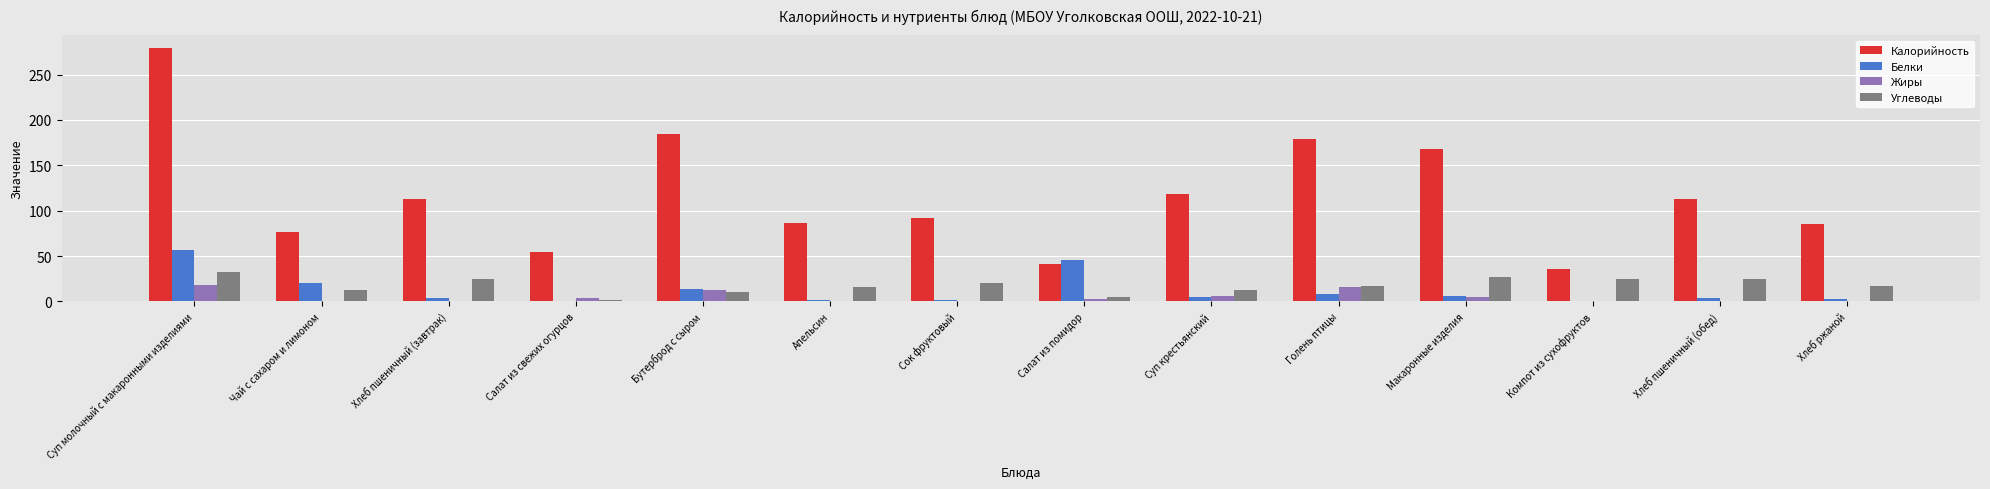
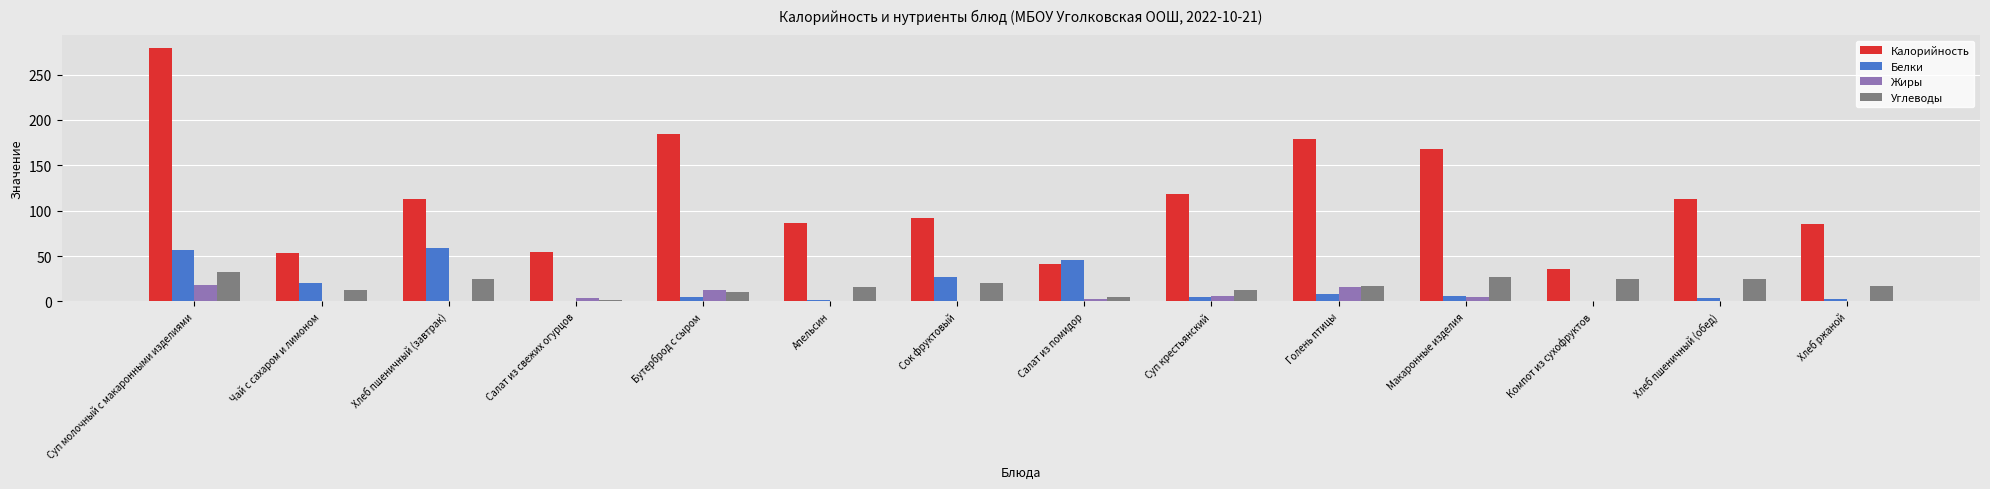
  {
    "Калорийность": {
      "Суп молочный с макаронными изделиями": 280,
-     "Чай с сахаром и лимоном": 80,
+     "Чай с сахаром и лимоном": 50,
      "Хлеб пшеничный (завтрак)": 110,
      "Салат из свежих огурцов": 50,
      "Бутерброд с сыром": 180,
      "Апельсин": 90,
      "Сок фруктовый": 90,
      "Салат из помидор": 40,
      "Суп крестьянский": 120,
      "Голень птицы": 180,
      "Макаронные изделия": 170,
      "Компот из сухофруктов": 40,
      "Хлеб пшеничный (обед)": 110,
      "Хлеб ржаной": 90
    },
    "Белки": {
      "Суп молочный с макаронными изделиями": 60,
      "Чай с сахаром и лимоном": 20,
-     "Хлеб пшеничный (завтрак)": 0,
-     "Бутерброд с сыром": 10,
-     "Сок фруктовый": 0,
+     "Хлеб пшеничный (завтрак)": 60,
+     "Бутерброд с сыром": 0,
+     "Сок фруктовый": 30,
      "Салат из помидор": 50,
      "Суп крестьянский": 0,
      "Голень птицы": 10,
      "Макаронные изделия": 10,
      "Хлеб пшеничный (обед)": 0
    }
  }
